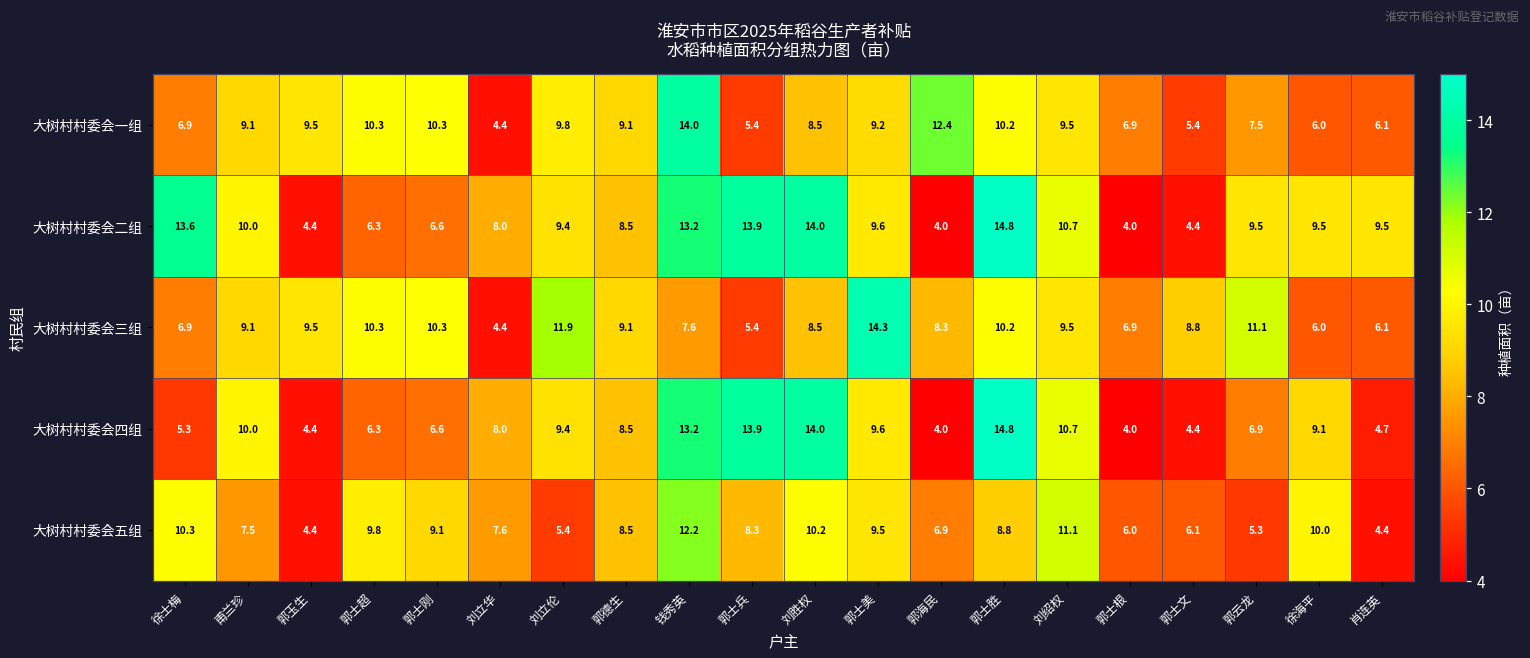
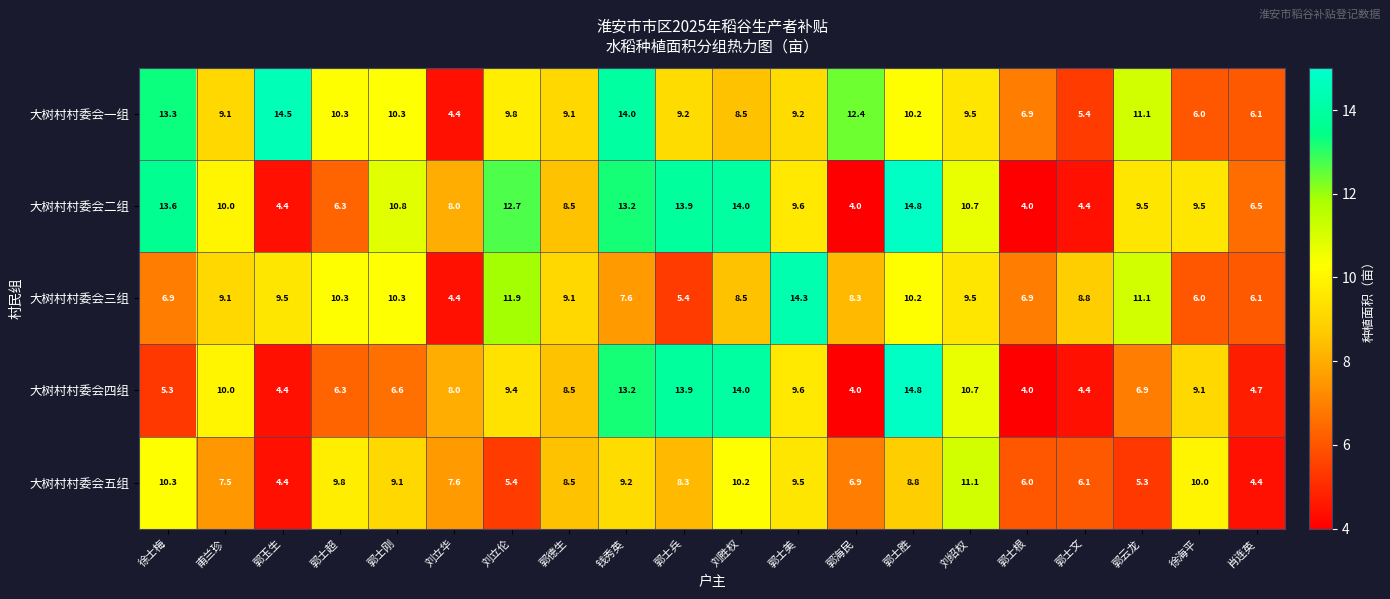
  {
    "大树村村委会一组": {
-     "徐士梅": 6.9,
+     "徐士梅": 13.3,
      "甫兰珍": 9.1,
-     "郭玉生": 9.5,
+     "郭玉生": 14.5,
      "郭士超": 10.3,
      "郭士刚": 10.3,
      "刘立华": 4.4,
      "刘立伦": 9.8,
      "郭德生": 9.1,
      "钱秀英": 14.0,
-     "郭士兵": 5.4,
+     "郭士兵": 9.2,
      "刘胜权": 8.5,
      "郭士美": 9.2,
      "郭海民": 12.4,
      "郭士胜": 10.2,
      "刘绍权": 9.5,
      "郭士根": 6.9,
      "郭士文": 5.4,
-     "郭云龙": 7.5,
+     "郭云龙": 11.1,
      "徐海平": 6.0,
      "肖连英": 6.1
    },
    "大树村村委会二组": {
      "徐士梅": 13.6,
      "甫兰珍": 10.0,
      "郭玉生": 4.4,
      "郭士超": 6.3,
-     "郭士刚": 6.6,
+     "郭士刚": 10.8,
      "刘立华": 8.0,
-     "刘立伦": 9.4,
+     "刘立伦": 12.7,
      "郭德生": 8.5,
      "钱秀英": 13.2,
      "郭士兵": 13.9,
      "刘胜权": 14.0,
      "郭士美": 9.6,
      "郭海民": 4.0,
      "郭士胜": 14.8,
      "刘绍权": 10.7,
      "郭士根": 4.0,
      "郭士文": 4.4,
      "郭云龙": 9.5,
      "徐海平": 9.5,
-     "肖连英": 9.5
+     "肖连英": 6.5
    },
    "大树村村委会三组": {
      "徐士梅": 6.9,
      "甫兰珍": 9.1,
      "郭玉生": 9.5,
      "郭士超": 10.3,
      "郭士刚": 10.3,
      "刘立华": 4.4,
      "刘立伦": 11.9,
      "郭德生": 9.1,
      "钱秀英": 7.6,
      "郭士兵": 5.4,
      "刘胜权": 8.5,
      "郭士美": 14.3,
      "郭海民": 8.3,
      "郭士胜": 10.2,
      "刘绍权": 9.5,
      "郭士根": 6.9,
      "郭士文": 8.8,
      "郭云龙": 11.1,
      "徐海平": 6.0,
      "肖连英": 6.1
    },
    "大树村村委会四组": {
      "徐士梅": 5.3,
      "甫兰珍": 10.0,
      "郭玉生": 4.4,
      "郭士超": 6.3,
      "郭士刚": 6.6,
      "刘立华": 8.0,
      "刘立伦": 9.4,
      "郭德生": 8.5,
      "钱秀英": 13.2,
      "郭士兵": 13.9,
      "刘胜权": 14.0,
      "郭士美": 9.6,
      "郭海民": 4.0,
      "郭士胜": 14.8,
      "刘绍权": 10.7,
      "郭士根": 4.0,
      "郭士文": 4.4,
      "郭云龙": 6.9,
      "徐海平": 9.1,
      "肖连英": 4.7
    },
    "大树村村委会五组": {
      "徐士梅": 10.3,
      "甫兰珍": 7.5,
      "郭玉生": 4.4,
      "郭士超": 9.8,
      "郭士刚": 9.1,
      "刘立华": 7.6,
      "刘立伦": 5.4,
      "郭德生": 8.5,
-     "钱秀英": 12.2,
+     "钱秀英": 9.2,
      "郭士兵": 8.3,
      "刘胜权": 10.2,
      "郭士美": 9.5,
      "郭海民": 6.9,
      "郭士胜": 8.8,
      "刘绍权": 11.1,
      "郭士根": 6.0,
      "郭士文": 6.1,
      "郭云龙": 5.3,
      "徐海平": 10.0,
      "肖连英": 4.4
    }
  }
